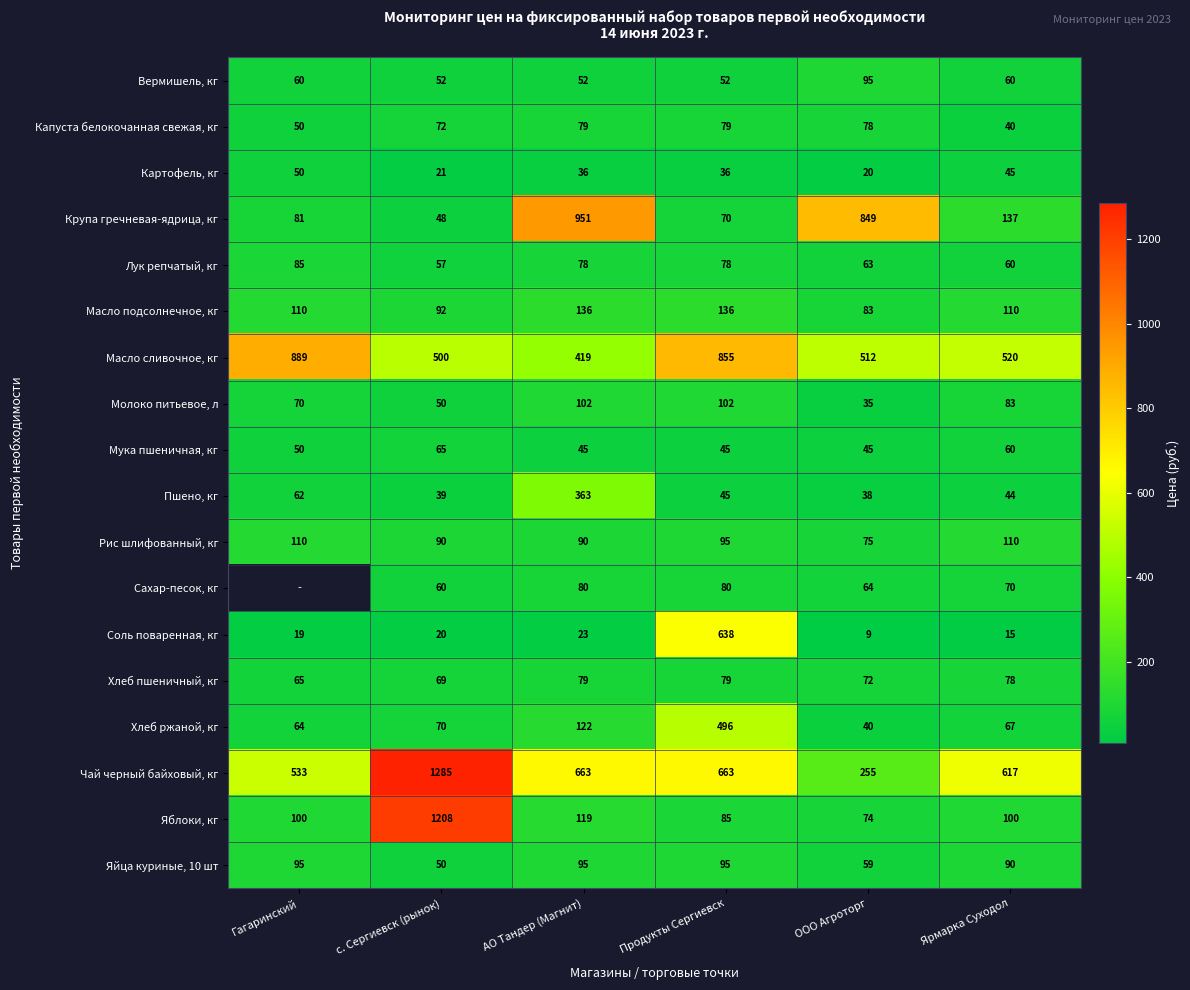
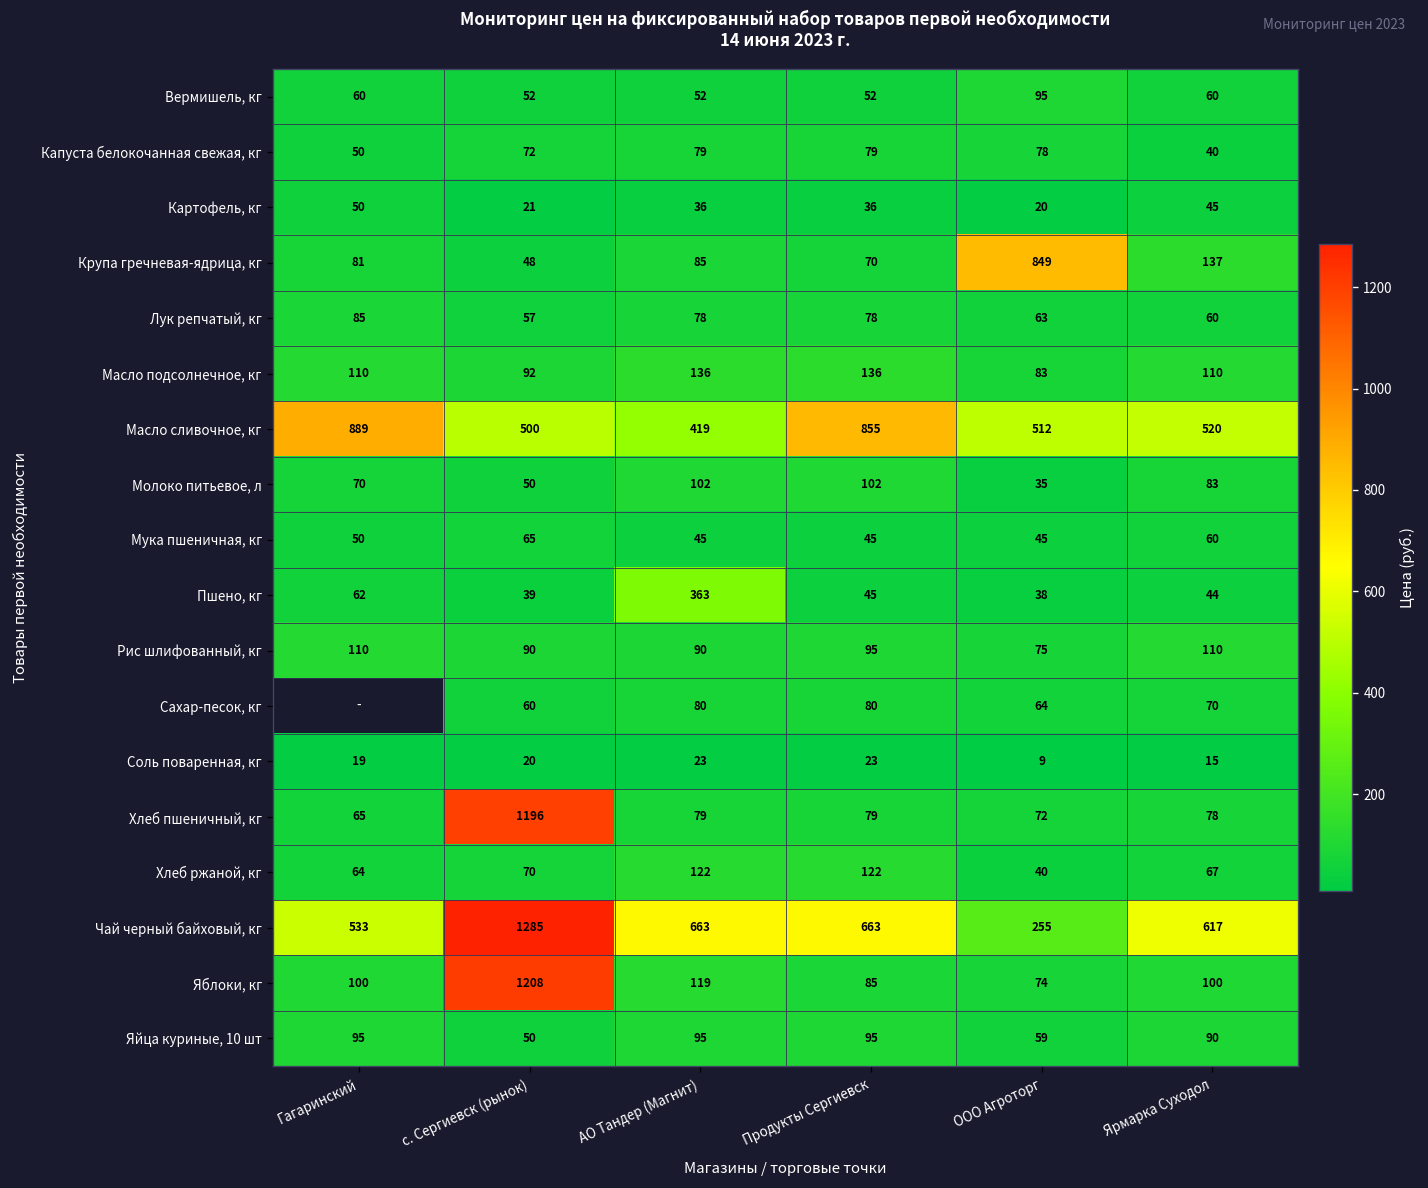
  {
    "Вермишель, кг": {
      "Гагаринский": 60,
      "с. Сергиевск (рынок)": 52,
      "АО Тандер (Магнит)": 52,
      "Продукты Сергиевск": 52,
      "ООО Агроторг": 95,
      "Ярмарка Суходол": 60
    },
    "Капуста белокочанная свежая, кг": {
      "Гагаринский": 50,
      "с. Сергиевск (рынок)": 72,
      "АО Тандер (Магнит)": 79,
      "Продукты Сергиевск": 79,
      "ООО Агроторг": 78,
      "Ярмарка Суходол": 40
    },
    "Картофель, кг": {
      "Гагаринский": 50,
      "с. Сергиевск (рынок)": 21,
      "АО Тандер (Магнит)": 36,
      "Продукты Сергиевск": 36,
      "ООО Агроторг": 20,
      "Ярмарка Суходол": 45
    },
    "Крупа гречневая-ядрица, кг": {
      "Гагаринский": 81,
      "с. Сергиевск (рынок)": 48,
-     "АО Тандер (Магнит)": 951,
+     "АО Тандер (Магнит)": 85,
      "Продукты Сергиевск": 70,
      "ООО Агроторг": 849,
      "Ярмарка Суходол": 137
    },
    "Лук репчатый, кг": {
      "Гагаринский": 85,
      "с. Сергиевск (рынок)": 57,
      "АО Тандер (Магнит)": 78,
      "Продукты Сергиевск": 78,
      "ООО Агроторг": 63,
      "Ярмарка Суходол": 60
    },
    "Масло подсолнечное, кг": {
      "Гагаринский": 110,
      "с. Сергиевск (рынок)": 92,
      "АО Тандер (Магнит)": 136,
      "Продукты Сергиевск": 136,
      "ООО Агроторг": 83,
      "Ярмарка Суходол": 110
    },
    "Масло сливочное, кг": {
      "Гагаринский": 889,
      "с. Сергиевск (рынок)": 500,
      "АО Тандер (Магнит)": 419,
      "Продукты Сергиевск": 855,
      "ООО Агроторг": 512,
      "Ярмарка Суходол": 520
    },
    "Молоко питьевое, л": {
      "Гагаринский": 70,
      "с. Сергиевск (рынок)": 50,
      "АО Тандер (Магнит)": 102,
      "Продукты Сергиевск": 102,
      "ООО Агроторг": 35,
      "Ярмарка Суходол": 83
    },
    "Мука пшеничная, кг": {
      "Гагаринский": 50,
      "с. Сергиевск (рынок)": 65,
      "АО Тандер (Магнит)": 45,
      "Продукты Сергиевск": 45,
      "ООО Агроторг": 45,
      "Ярмарка Суходол": 60
    },
    "Пшено, кг": {
      "Гагаринский": 62,
      "с. Сергиевск (рынок)": 39,
      "АО Тандер (Магнит)": 363,
      "Продукты Сергиевск": 45,
      "ООО Агроторг": 38,
      "Ярмарка Суходол": 44
    },
    "Рис шлифованный, кг": {
      "Гагаринский": 110,
      "с. Сергиевск (рынок)": 90,
      "АО Тандер (Магнит)": 90,
      "Продукты Сергиевск": 95,
      "ООО Агроторг": 75,
      "Ярмарка Суходол": 110
    },
    "Сахар-песок, кг": {
      "с. Сергиевск (рынок)": 60,
      "АО Тандер (Магнит)": 80,
      "Продукты Сергиевск": 80,
      "ООО Агроторг": 64,
      "Ярмарка Суходол": 70
    },
    "Соль поваренная, кг": {
      "Гагаринский": 19,
      "с. Сергиевск (рынок)": 20,
      "АО Тандер (Магнит)": 23,
-     "Продукты Сергиевск": 638,
+     "Продукты Сергиевск": 23,
      "ООО Агроторг": 9,
      "Ярмарка Суходол": 15
    },
    "Хлеб пшеничный, кг": {
      "Гагаринский": 65,
-     "с. Сергиевск (рынок)": 69,
+     "с. Сергиевск (рынок)": 1196,
      "АО Тандер (Магнит)": 79,
      "Продукты Сергиевск": 79,
      "ООО Агроторг": 72,
      "Ярмарка Суходол": 78
    },
    "Хлеб ржаной, кг": {
      "Гагаринский": 64,
      "с. Сергиевск (рынок)": 70,
      "АО Тандер (Магнит)": 122,
-     "Продукты Сергиевск": 496,
+     "Продукты Сергиевск": 122,
      "ООО Агроторг": 40,
      "Ярмарка Суходол": 67
    },
    "Чай черный байховый, кг": {
      "Гагаринский": 533,
      "с. Сергиевск (рынок)": 1285,
      "АО Тандер (Магнит)": 663,
      "Продукты Сергиевск": 663,
      "ООО Агроторг": 255,
      "Ярмарка Суходол": 617
    },
    "Яблоки, кг": {
      "Гагаринский": 100,
      "с. Сергиевск (рынок)": 1208,
      "АО Тандер (Магнит)": 119,
      "Продукты Сергиевск": 85,
      "ООО Агроторг": 74,
      "Ярмарка Суходол": 100
    },
    "Яйца куриные, 10 шт": {
      "Гагаринский": 95,
      "с. Сергиевск (рынок)": 50,
      "АО Тандер (Магнит)": 95,
      "Продукты Сергиевск": 95,
      "ООО Агроторг": 59,
      "Ярмарка Суходол": 90
    }
  }
